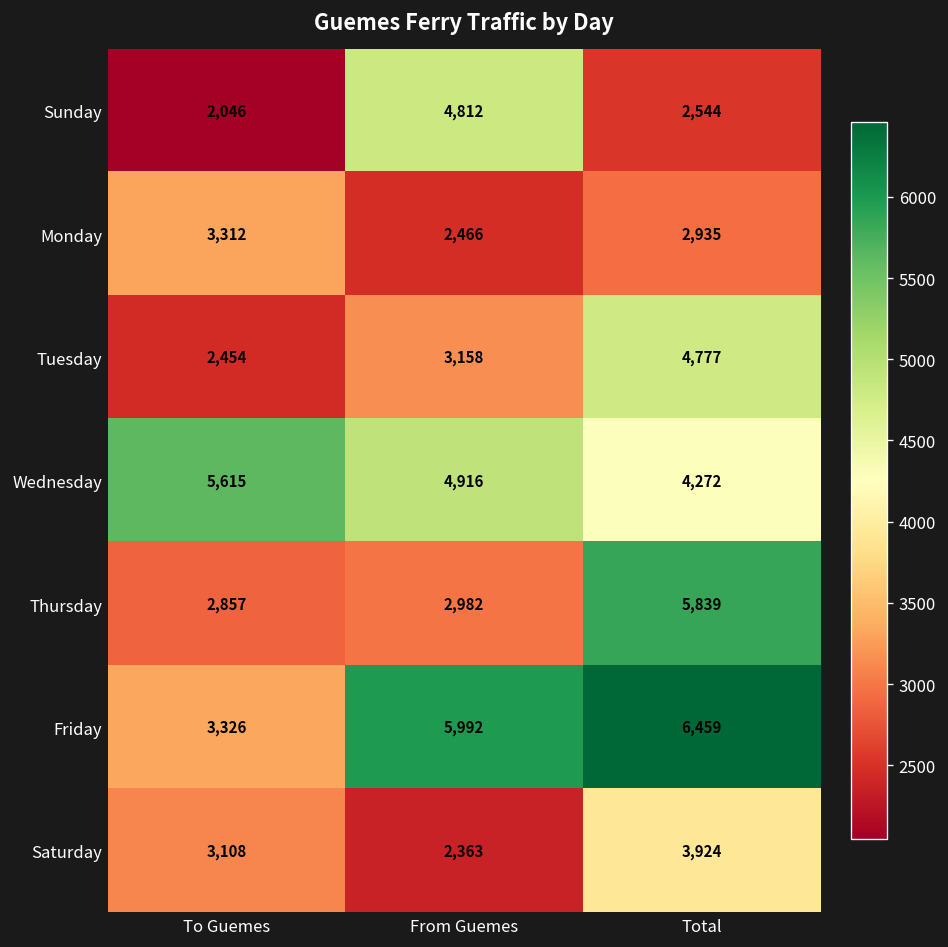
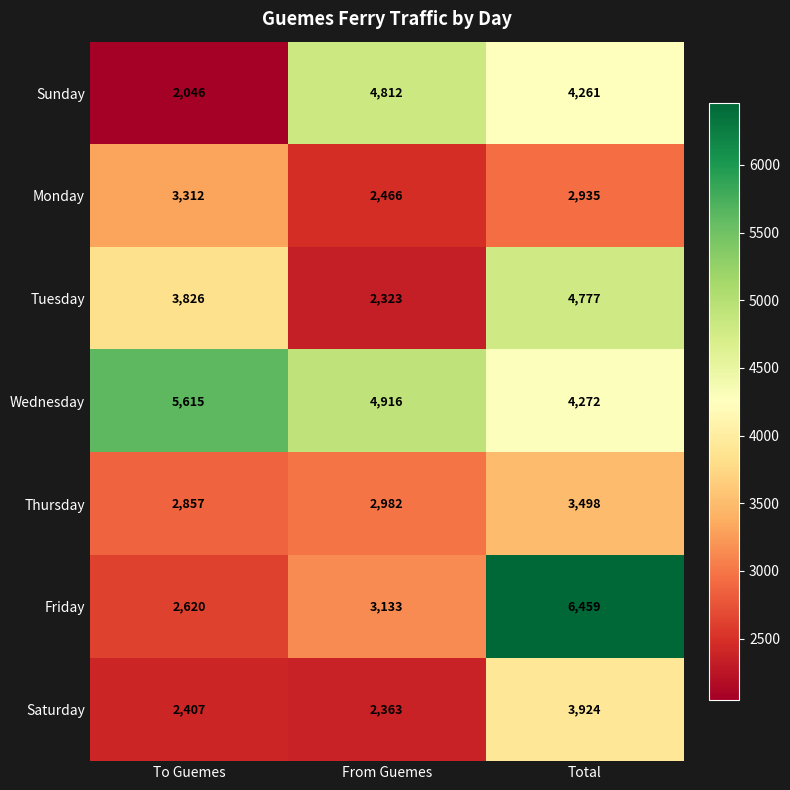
  {
    "Sunday": {
      "To Guemes": "2,046",
      "From Guemes": "4,812",
-     "Total": "2,544"
+     "Total": "4,261"
    },
    "Monday": {
      "To Guemes": "3,312",
      "From Guemes": "2,466",
      "Total": "2,935"
    },
    "Tuesday": {
-     "To Guemes": "2,454",
-     "From Guemes": "3,158",
+     "To Guemes": "3,826",
+     "From Guemes": "2,323",
      "Total": "4,777"
    },
    "Wednesday": {
      "To Guemes": "5,615",
      "From Guemes": "4,916",
      "Total": "4,272"
    },
    "Thursday": {
      "To Guemes": "2,857",
      "From Guemes": "2,982",
-     "Total": "5,839"
+     "Total": "3,498"
    },
    "Friday": {
-     "To Guemes": "3,326",
-     "From Guemes": "5,992",
+     "To Guemes": "2,620",
+     "From Guemes": "3,133",
      "Total": "6,459"
    },
    "Saturday": {
-     "To Guemes": "3,108",
+     "To Guemes": "2,407",
      "From Guemes": "2,363",
      "Total": "3,924"
    }
  }
